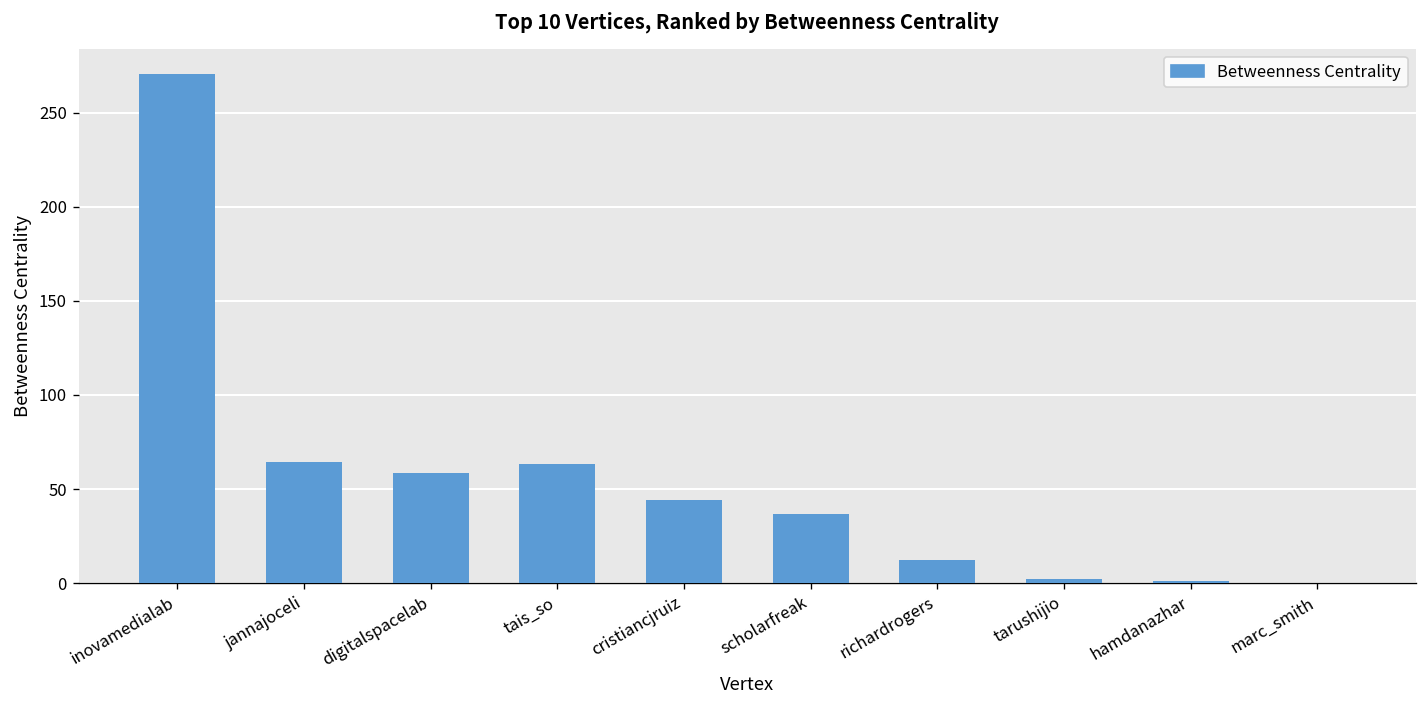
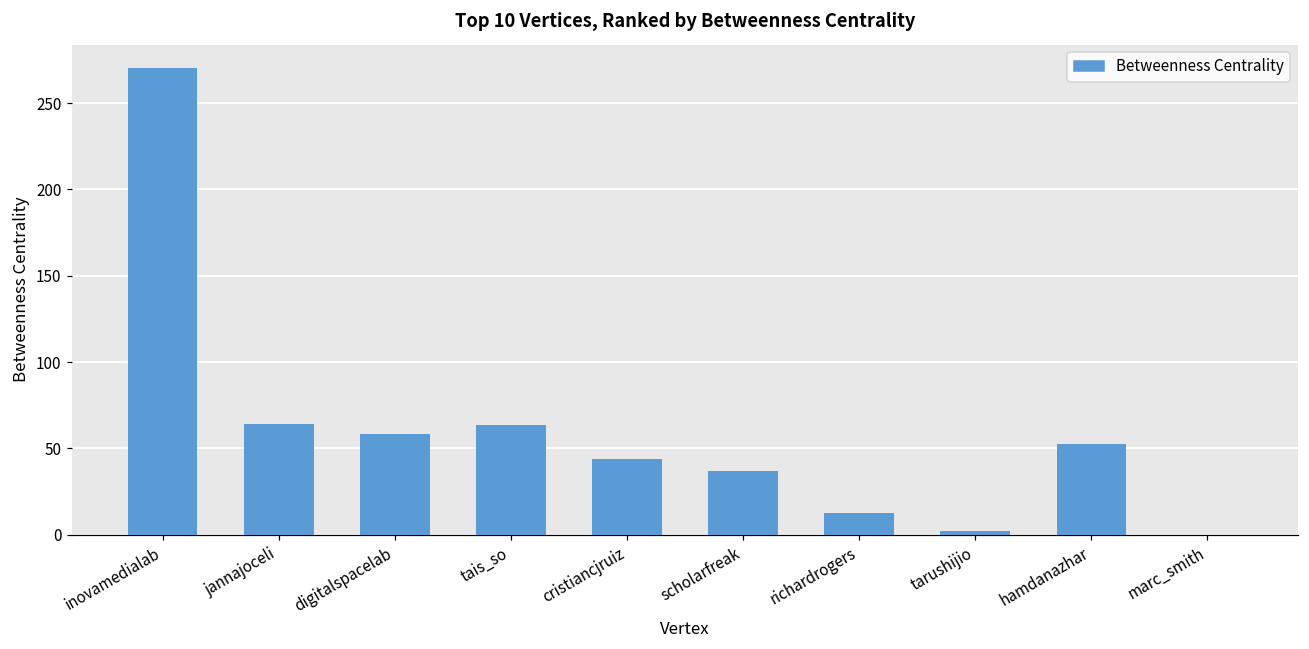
  {
    "inovamedialab": 270,
    "jannajoceli": 64,
    "digitalspacelab": 58,
    "tais_so": 63,
    "cristiancjruiz": 44,
    "scholarfreak": 37,
    "richardrogers": 12,
    "tarushijio": 2,
-   "hamdanazhar": 1,
+   "hamdanazhar": 52,
    "marc_smith": 0
  }
